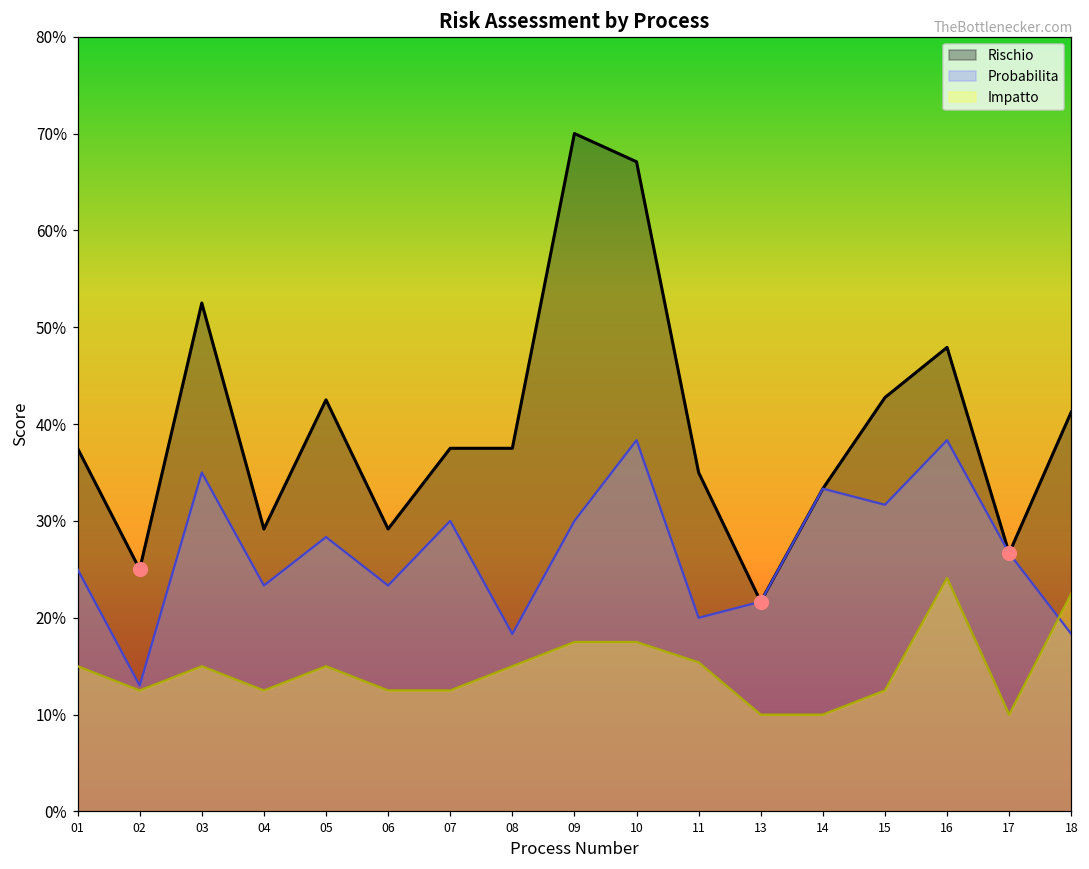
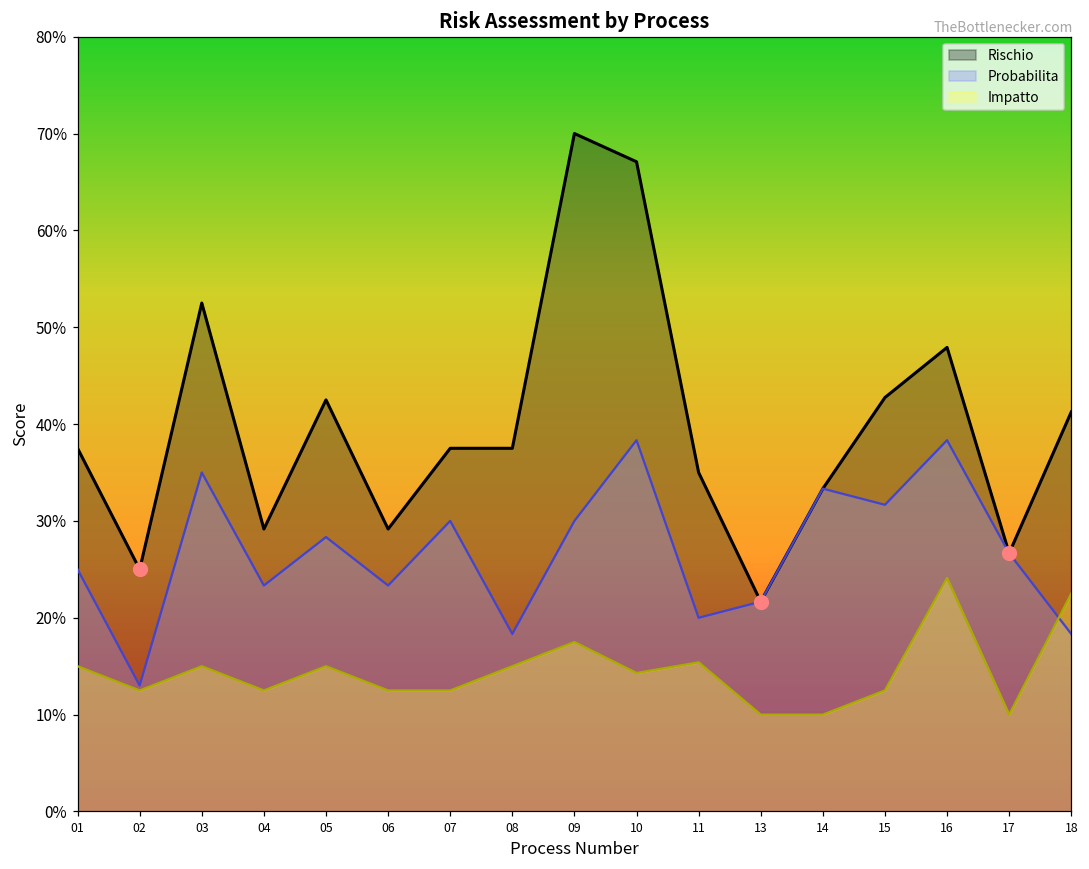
  {
    "Rischio": {
      "01": "38%",
      "03": "53%",
      "04": "29%",
      "05": "43%",
      "06": "29%",
      "07": "38%",
      "08": "38%",
      "09": "70%",
      "10": "67%",
      "11": "35%",
      "15": "43%",
      "16": "48%",
      "18": "41%"
    },
    "Probabilita": {
      "01": "25%",
      "02": "13%",
      "03": "35%",
      "04": "23%",
      "05": "28%",
      "06": "23%",
      "07": "30%",
      "08": "18%",
      "09": "30%",
      "10": "38%",
      "11": "20%",
      "15": "32%",
      "16": "38%",
      "18": "18%"
    },
    "Impatto": {
      "01": "15%",
      "02": "13%",
      "03": "15%",
      "04": "13%",
      "05": "15%",
      "06": "13%",
      "07": "13%",
      "08": "15%",
      "09": "18%",
-     "10": "18%",
+     "10": "14%",
      "11": "15%",
      "13": "10%",
      "14": "10%",
      "15": "13%",
      "16": "24%",
      "17": "10%",
      "18": "23%"
    }
  }
